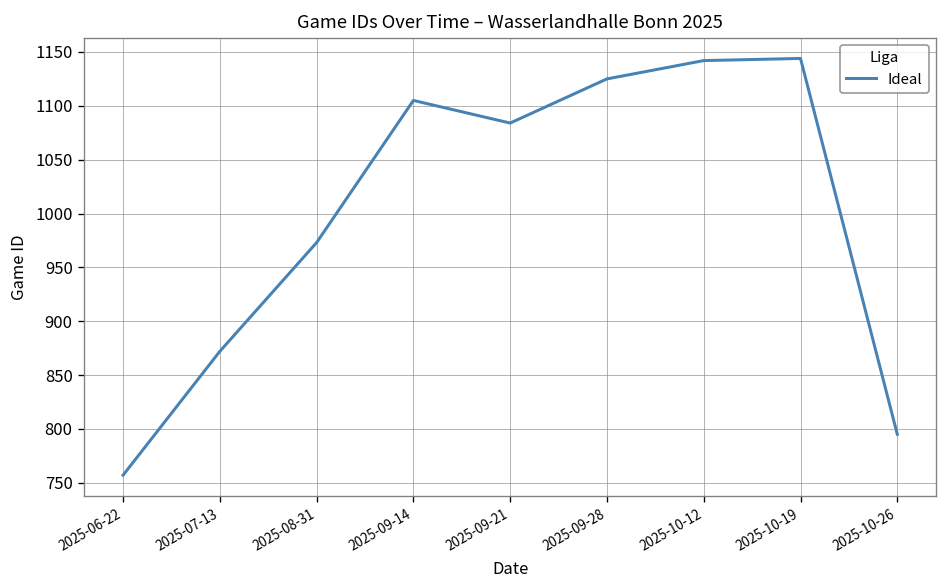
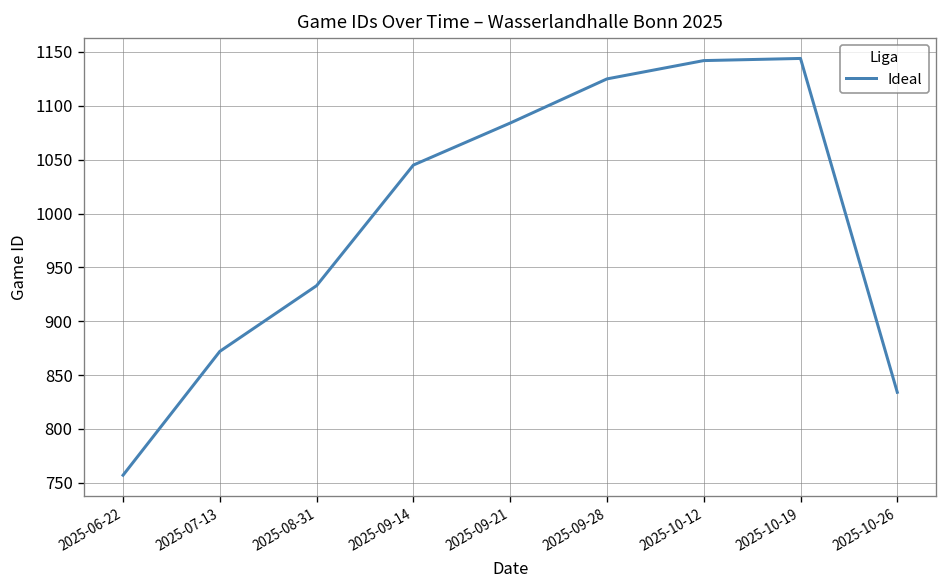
  {
    "2025-06-22": 760,
    "2025-07-13": 870,
-   "2025-08-31": 970,
-   "2025-09-14": 1110,
+   "2025-08-31": 930,
+   "2025-09-14": 1050,
    "2025-09-21": 1080,
    "2025-09-28": 1130,
    "2025-10-12": 1140,
    "2025-10-19": 1140,
-   "2025-10-26": 800
+   "2025-10-26": 830
  }
